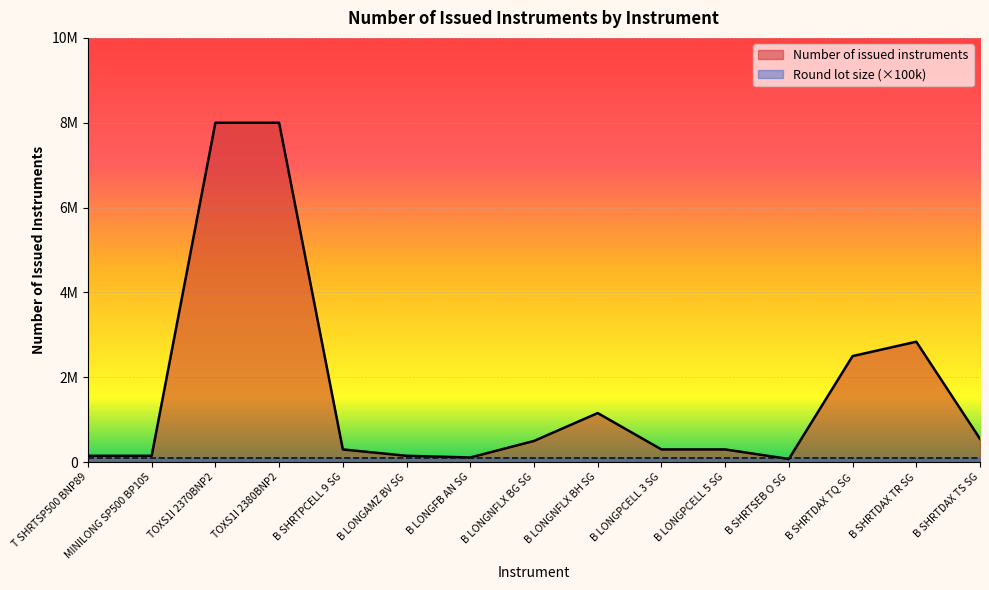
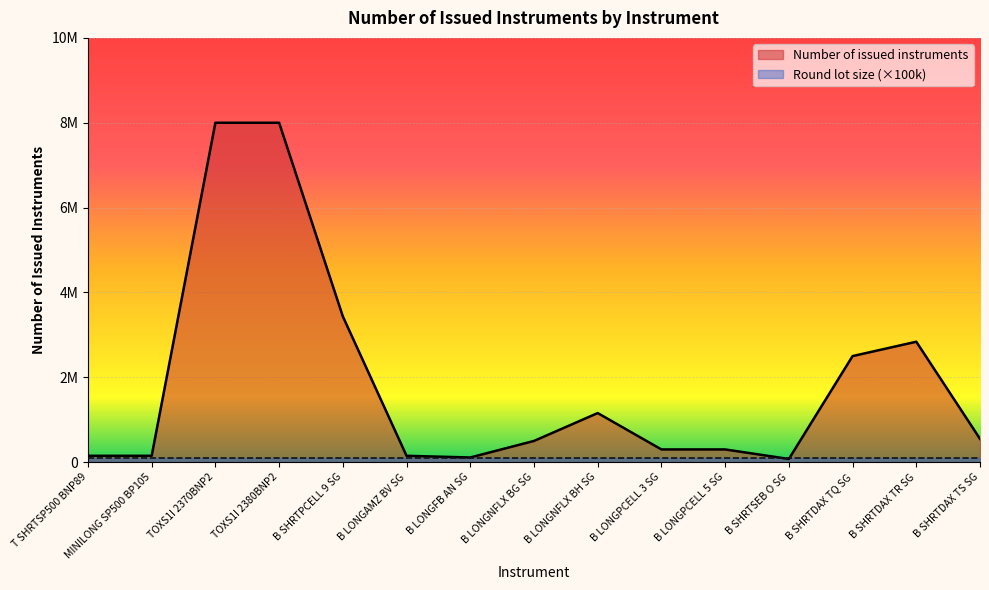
  {
    "Number of issued instruments": {
      "TOXS1I 2370BNP2": 8000000,
      "TOXS1I 2380BNP2": 8000000,
-     "B SHRTPCELL 9 SG": 300000,
+     "B SHRTPCELL 9 SG": 3400000,
      "B LONGNFLX BG SG": 500000,
      "B LONGNFLX BH SG": 1200000,
      "B LONGPCELL 3 SG": 300000,
      "B LONGPCELL 5 SG": 300000,
      "B SHRTDAX TQ SG": 2500000,
      "B SHRTDAX TR SG": 2800000,
      "B SHRTDAX TS SG": 500000
    },
    "Round lot size (×100k)": {
      "TOXS1I 2370BNP2": 100000,
      "TOXS1I 2380BNP2": 100000,
      "B SHRTPCELL 9 SG": 100000,
      "B LONGNFLX BG SG": 100000,
      "B LONGNFLX BH SG": 100000,
      "B LONGPCELL 3 SG": 100000,
      "B LONGPCELL 5 SG": 100000,
      "B SHRTDAX TQ SG": 100000,
      "B SHRTDAX TR SG": 100000,
      "B SHRTDAX TS SG": 100000
    }
  }
